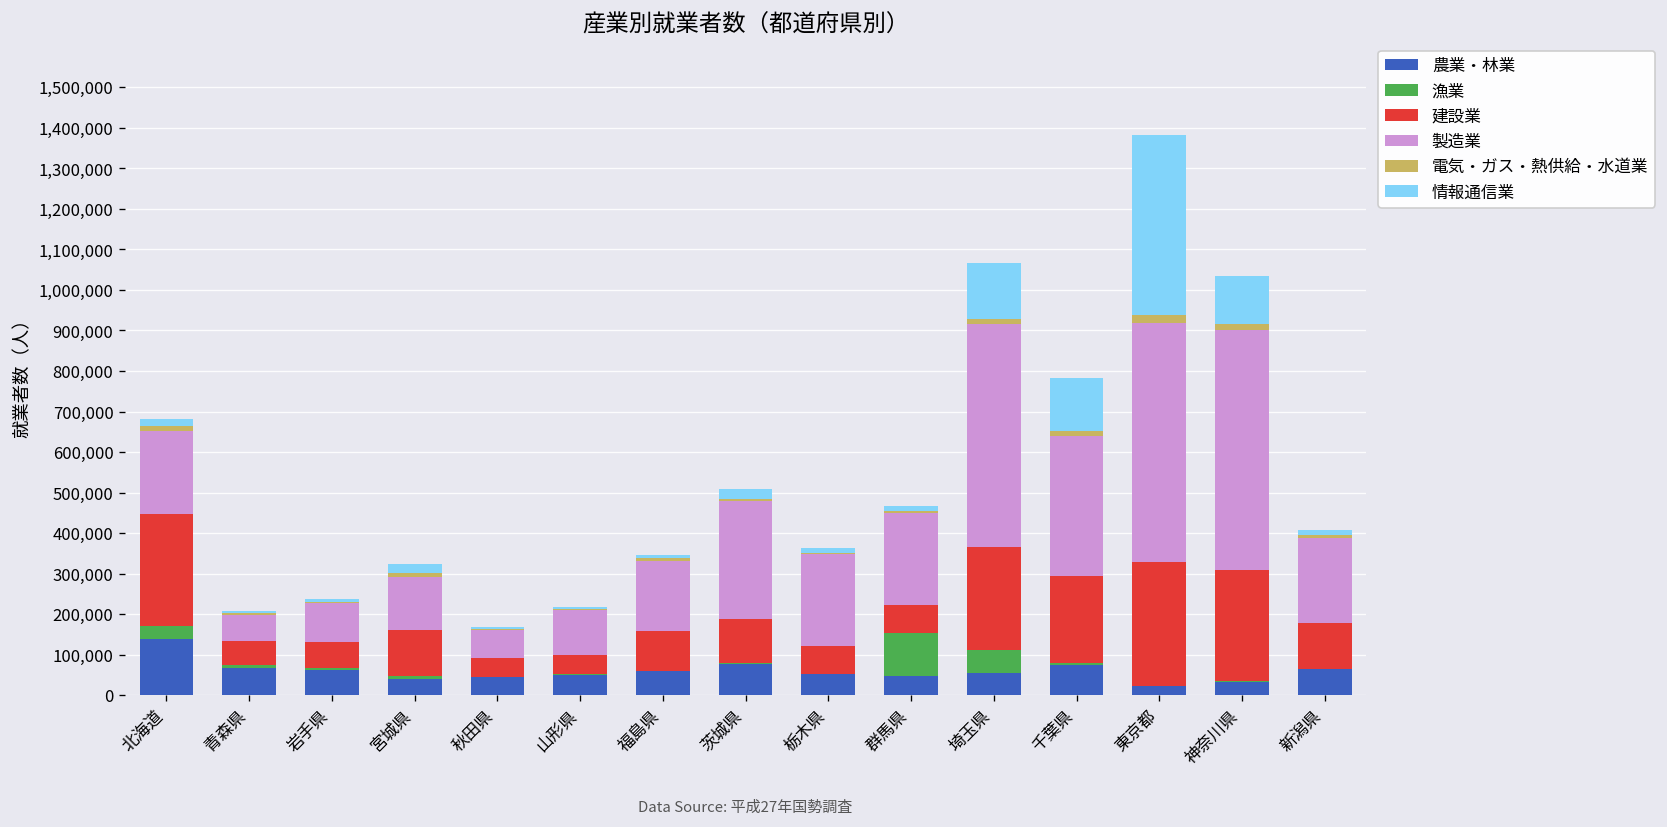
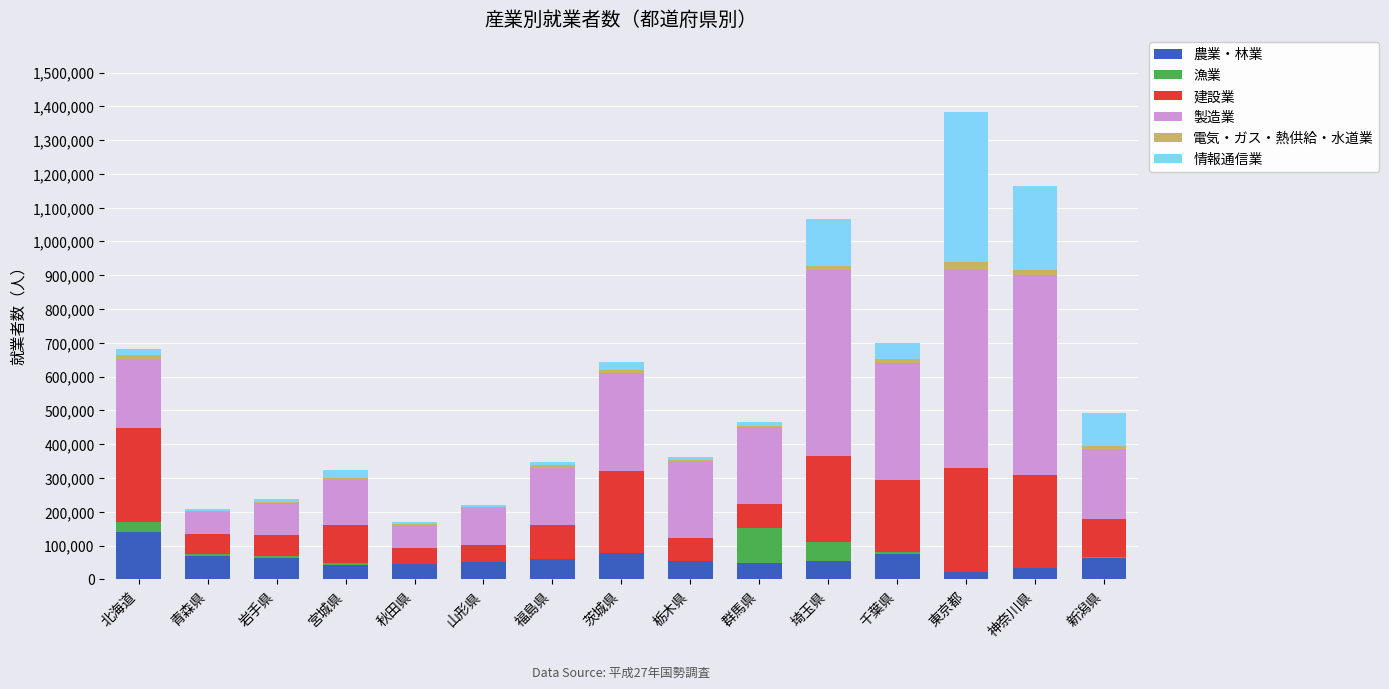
  {
    "農業・林業": {
      "北海道": "140,000",
      "青森県": "70,000",
      "岩手県": "60,000",
      "宮城県": "40,000",
      "秋田県": "50,000",
      "山形県": "50,000",
      "福島県": "60,000",
      "茨城県": "80,000",
      "栃木県": "50,000",
      "群馬県": "50,000",
      "埼玉県": "60,000",
      "千葉県": "80,000",
      "東京都": "20,000",
      "神奈川県": "30,000",
      "新潟県": "60,000"
    },
    "漁業": {
      "北海道": "30,000",
      "青森県": "10,000",
      "群馬県": "100,000",
      "埼玉県": "60,000"
    },
    "建設業": {
      "北海道": "280,000",
      "青森県": "60,000",
      "岩手県": "60,000",
      "宮城県": "110,000",
      "秋田県": "50,000",
      "山形県": "50,000",
      "福島県": "100,000",
-     "茨城県": "110,000",
+     "茨城県": "240,000",
      "栃木県": "70,000",
      "群馬県": "70,000",
      "埼玉県": "250,000",
      "千葉県": "210,000",
      "東京都": "310,000",
      "神奈川県": "270,000",
      "新潟県": "110,000"
    },
    "製造業": {
      "北海道": "200,000",
      "青森県": "60,000",
      "岩手県": "90,000",
      "宮城県": "130,000",
      "秋田県": "70,000",
      "山形県": "110,000",
      "福島県": "170,000",
      "茨城県": "290,000",
      "栃木県": "230,000",
      "群馬県": "230,000",
      "埼玉県": "550,000",
      "千葉県": "350,000",
      "東京都": "590,000",
      "神奈川県": "590,000",
      "新潟県": "210,000"
    },
    "電気・ガス・熱供給・水道業": {
      "北海道": "10,000",
      "宮城県": "10,000",
      "埼玉県": "10,000",
      "千葉県": "10,000",
      "東京都": "20,000",
      "神奈川県": "20,000",
      "新潟県": "10,000"
    },
    "情報通信業": {
      "北海道": "20,000",
      "宮城県": "20,000",
      "福島県": "10,000",
      "茨城県": "30,000",
      "栃木県": "10,000",
      "群馬県": "10,000",
      "埼玉県": "140,000",
-     "千葉県": "130,000",
+     "千葉県": "50,000",
      "東京都": "440,000",
-     "神奈川県": "120,000",
-     "新潟県": "10,000"
+     "神奈川県": "250,000",
+     "新潟県": "100,000"
    }
  }
